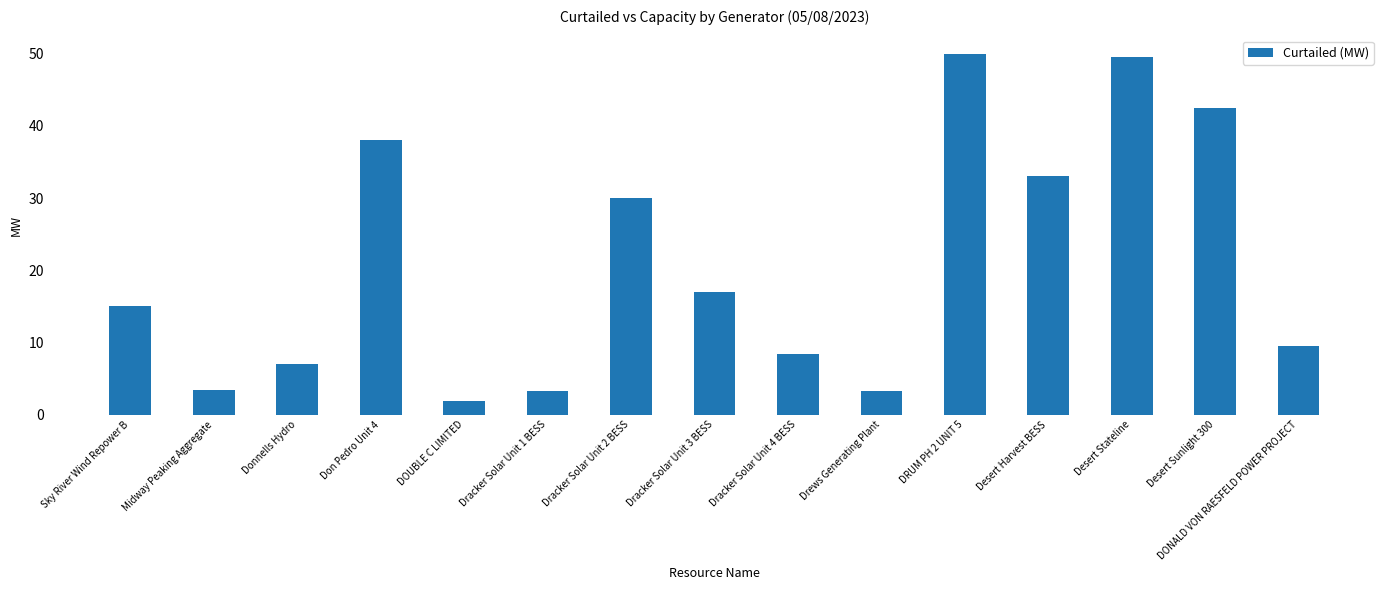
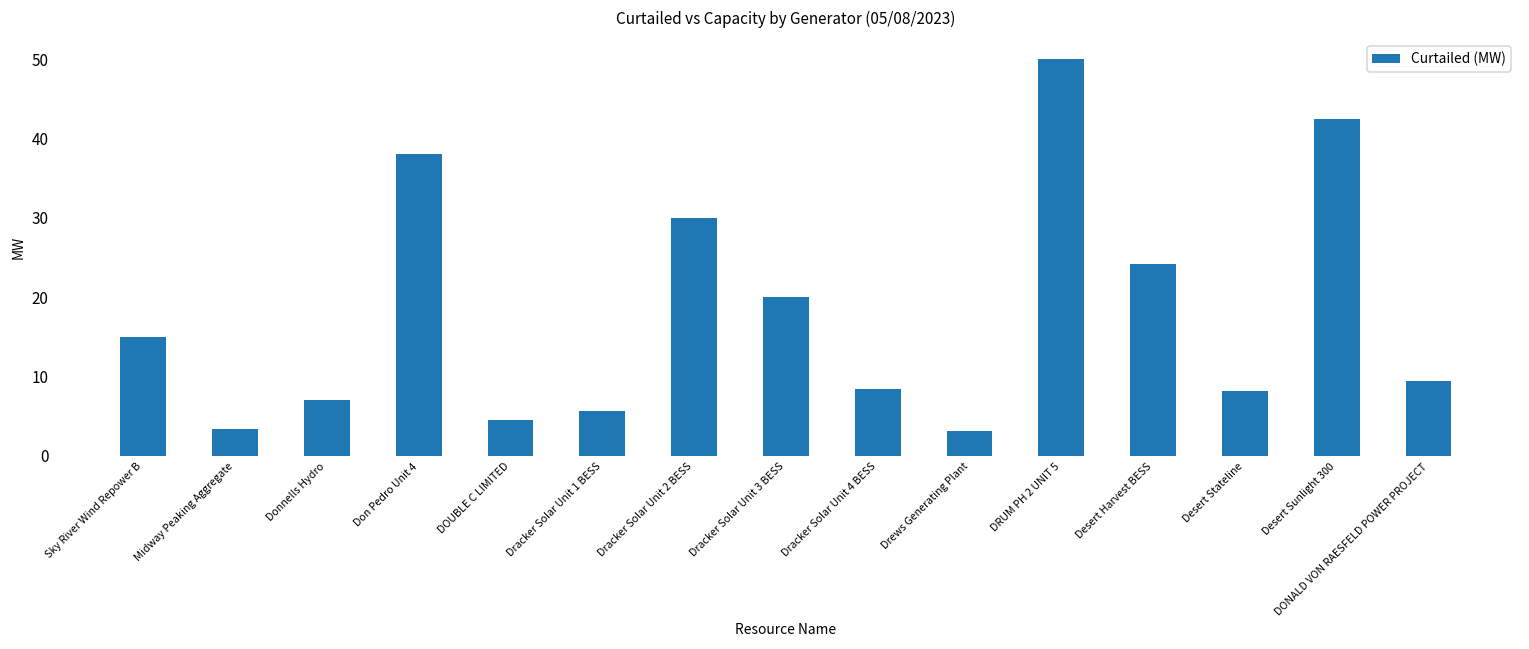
  {
    "Sky River Wind Repower B": 15,
    "Midway Peaking Aggregate": 3,
    "Donnells Hydro": 7,
    "Don Pedro Unit 4": 38,
-   "DOUBLE C LIMITED": 2,
-   "Dracker Solar Unit 1 BESS": 3,
+   "DOUBLE C LIMITED": 5,
+   "Dracker Solar Unit 1 BESS": 6,
    "Dracker Solar Unit 2 BESS": 30,
-   "Dracker Solar Unit 3 BESS": 17,
+   "Dracker Solar Unit 3 BESS": 20,
    "Dracker Solar Unit 4 BESS": 8,
    "Drews Generating Plant": 3,
    "DRUM PH 2 UNIT 5": 50,
-   "Desert Harvest BESS": 33,
-   "Desert Stateline": 50,
+   "Desert Harvest BESS": 24,
+   "Desert Stateline": 8,
    "Desert Sunlight 300": 43,
    "DONALD VON RAESFELD POWER PROJECT": 10
  }
